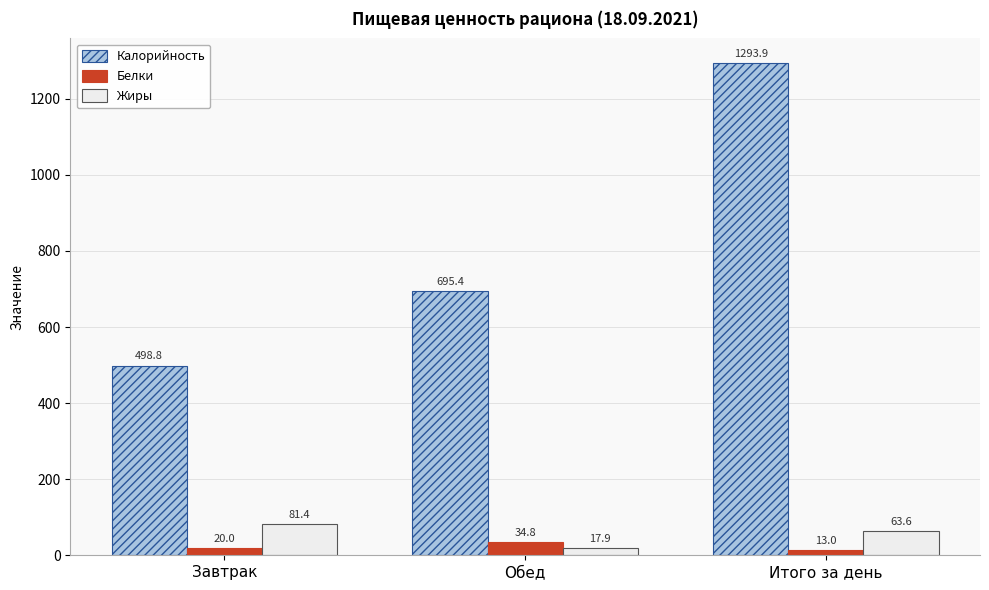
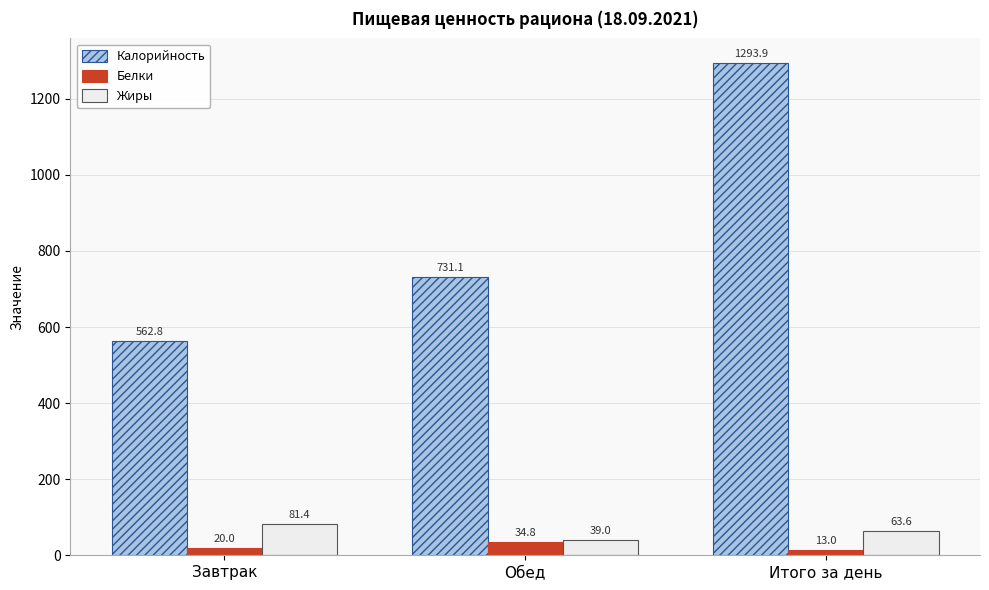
  {
    "Калорийность": {
-     "Завтрак": 498.8,
-     "Обед": 695.4,
+     "Завтрак": 562.8,
+     "Обед": 731.1,
      "Итого за день": 1293.9
    },
    "Белки": {
      "Завтрак": 20.0,
      "Обед": 34.8,
      "Итого за день": 13.0
    },
    "Жиры": {
      "Завтрак": 81.4,
-     "Обед": 17.9,
+     "Обед": 39.0,
      "Итого за день": 63.6
    }
  }
